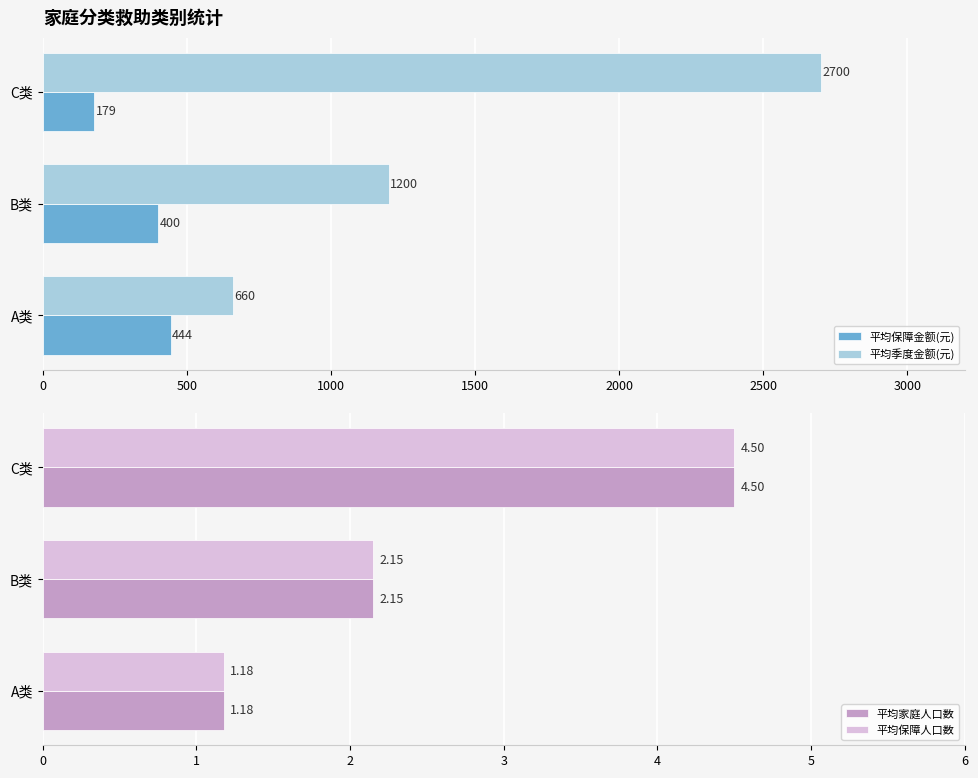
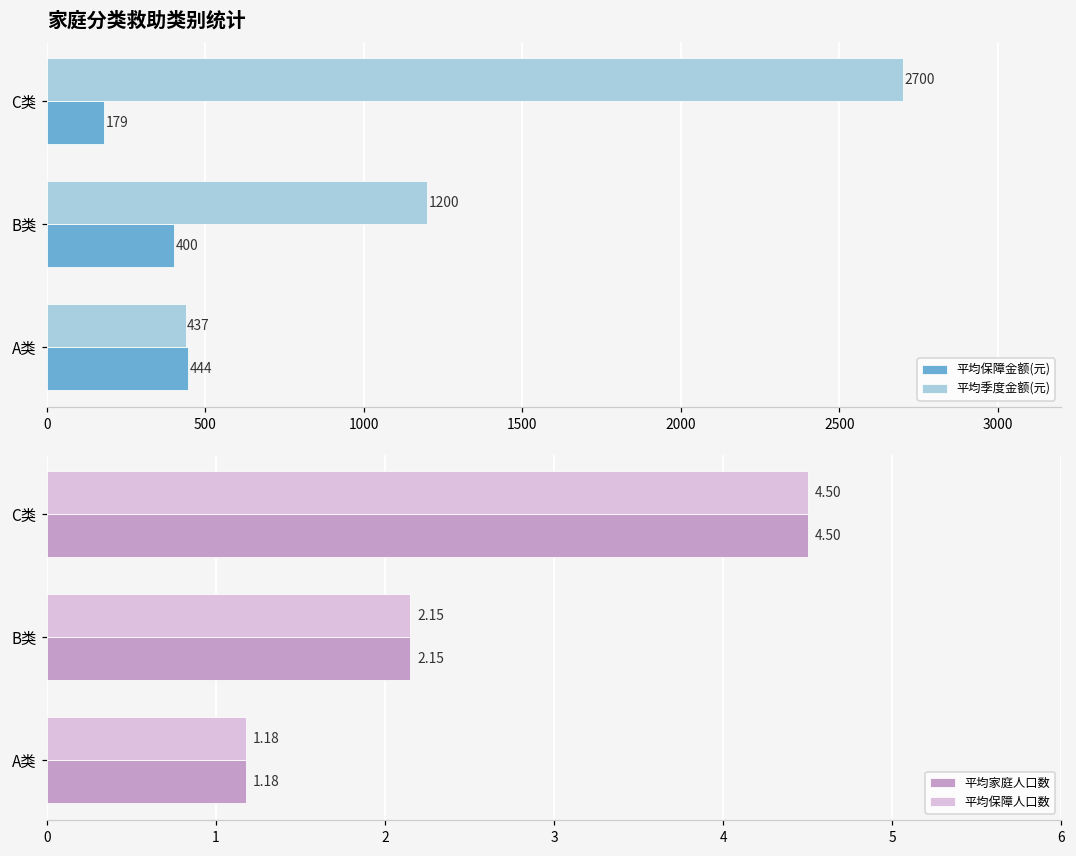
  {
    "家庭分类救助类别统计": {
      "平均保障金额(元)": {
        "C类": 179,
        "B类": 400,
        "A类": 444
      },
      "平均季度金额(元)": {
        "C类": 2700,
        "B类": 1200,
-       "A类": 660
+       "A类": 437
      }
    }
  }
